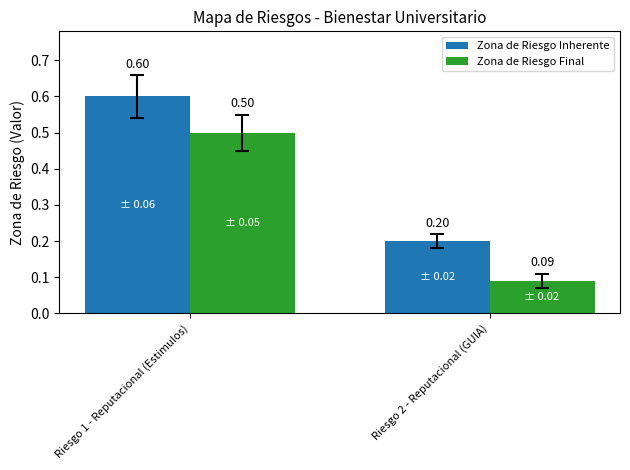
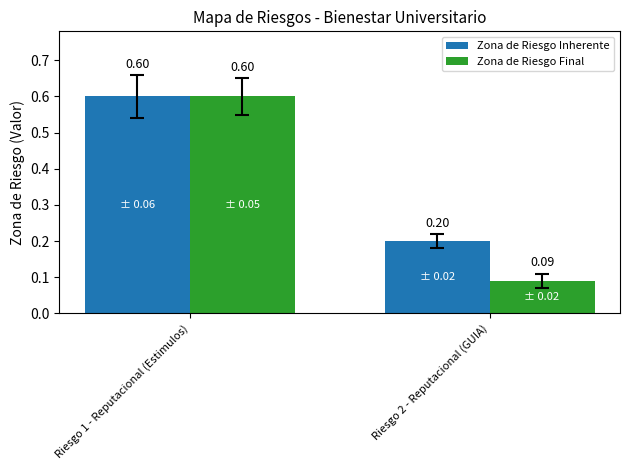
  {
    "Zona de Riesgo Final": {
-     "Riesgo 1 - Reputacional (Estimulos)": 0.50,
+     "Riesgo 1 - Reputacional (Estimulos)": 0.60,
      "Riesgo 2 - Reputacional (GUIA)": 0.09
    }
  }
